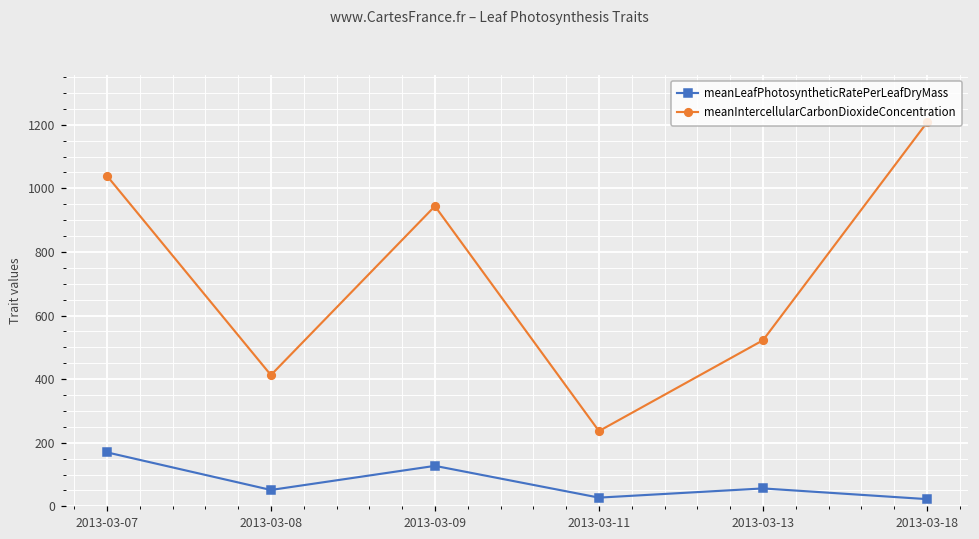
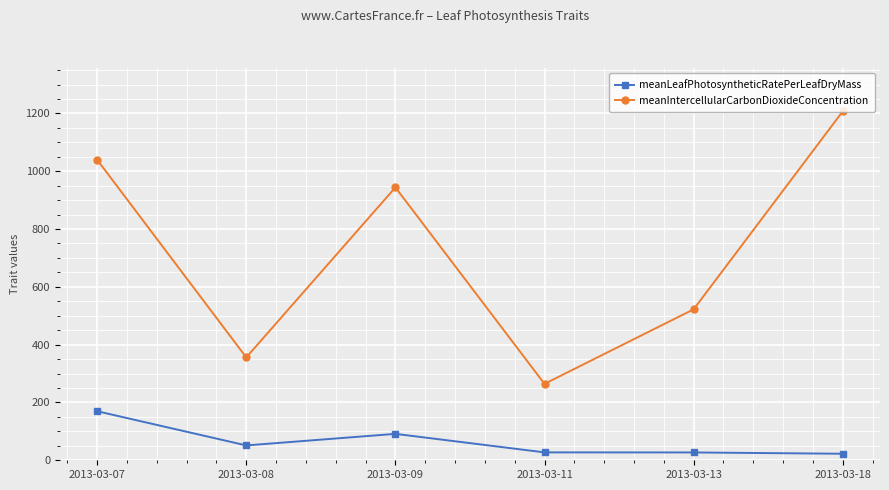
  {
    "meanLeafPhotosyntheticRatePerLeafDryMass": {
      "2013-03-07": 170,
      "2013-03-08": 50,
-     "2013-03-09": 130,
+     "2013-03-09": 90,
      "2013-03-11": 30,
-     "2013-03-13": 60,
+     "2013-03-13": 30,
      "2013-03-18": 20
    },
    "meanIntercellularCarbonDioxideConcentration": {
      "2013-03-07": 1040,
-     "2013-03-08": 410,
+     "2013-03-08": 360,
      "2013-03-09": 940,
-     "2013-03-11": 240,
+     "2013-03-11": 260,
      "2013-03-13": 520
    }
  }
